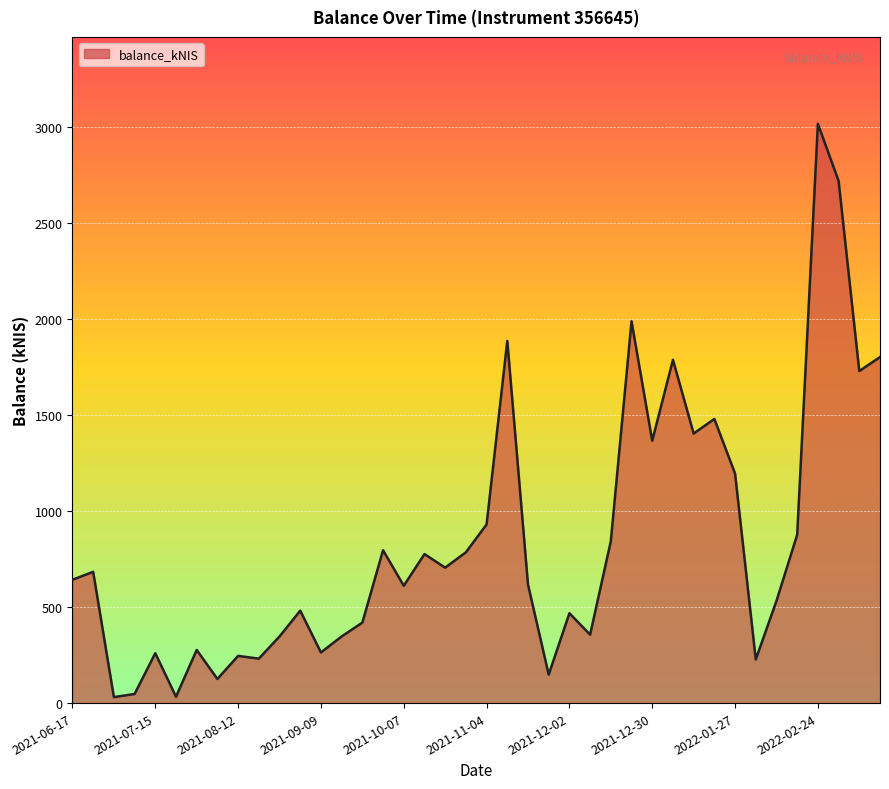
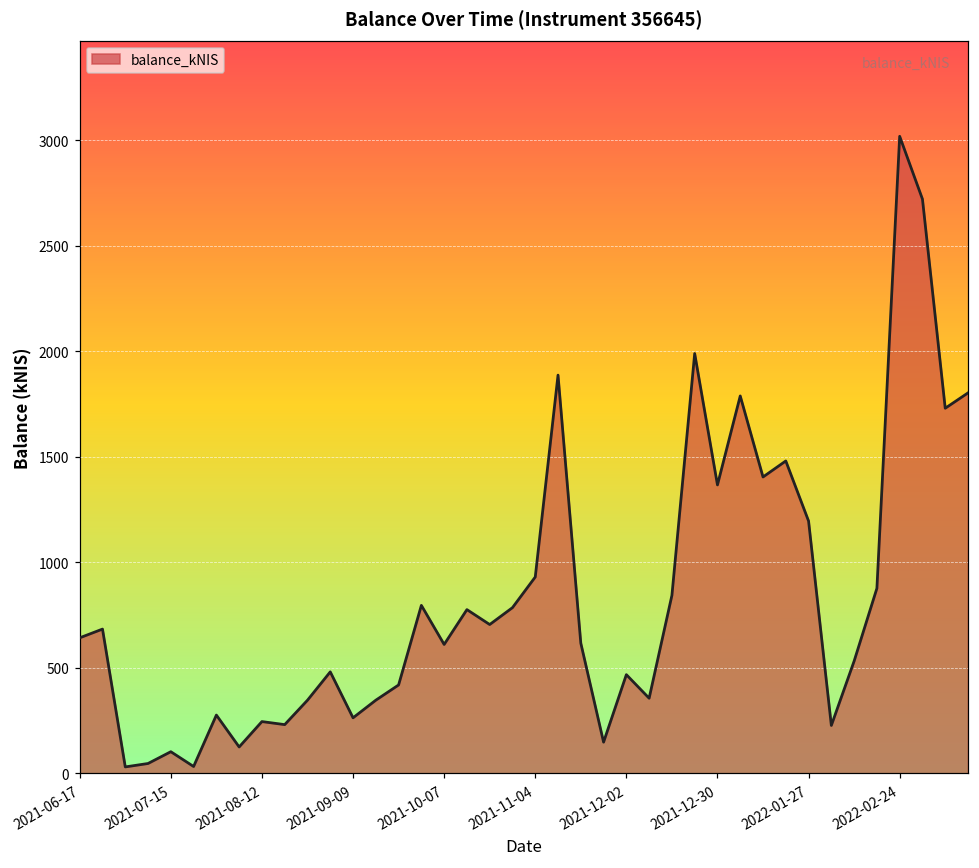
  {
    "2021-06-17": 640,
-   "2021-07-15": 260,
+   "2021-07-15": 100,
    "2021-08-12": 250,
    "2021-09-09": 260,
    "2021-10-07": 610,
    "2021-11-04": 930,
    "2021-12-02": 470,
    "2021-12-30": 1370,
    "2022-01-27": 1200,
    "2022-02-24": 3020
  }
